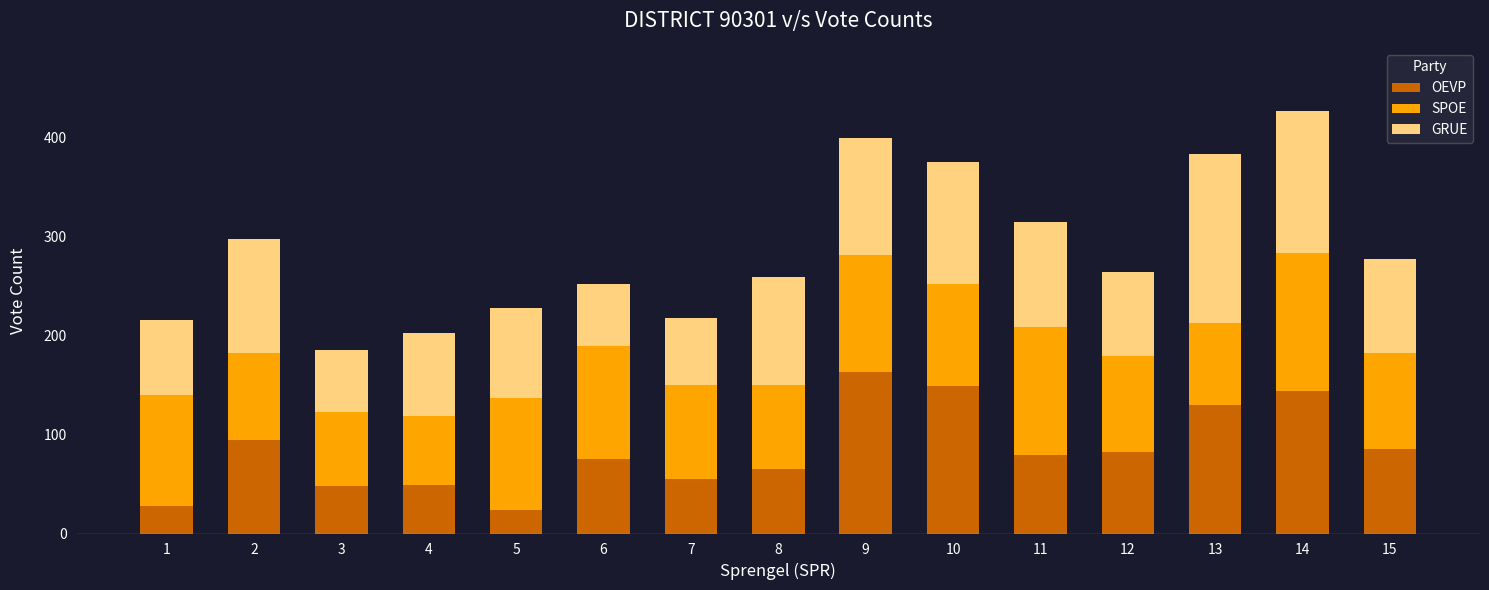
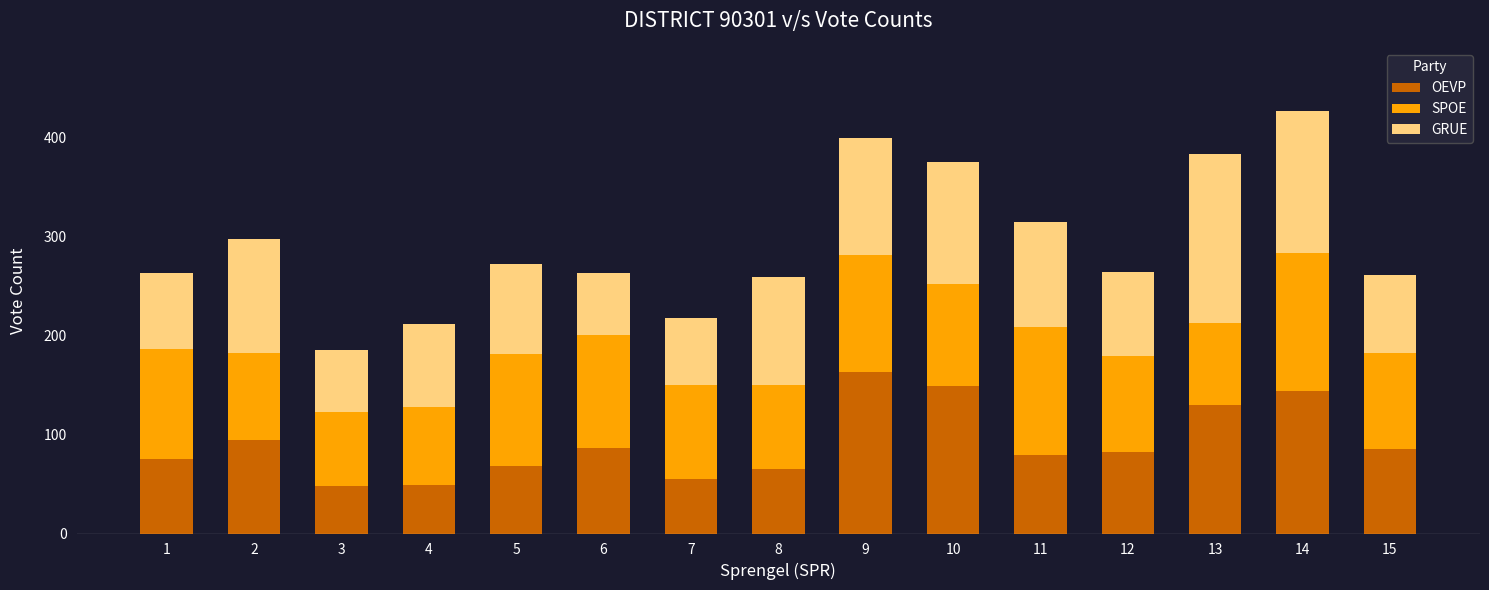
  {
    "OEVP": {
-     "1": 30,
+     "1": 80,
      "2": 100,
      "3": 50,
      "4": 50,
-     "5": 20,
-     "6": 80,
+     "5": 70,
+     "6": 90,
      "7": 60,
      "8": 70,
      "9": 160,
      "10": 150,
      "11": 80,
      "12": 80,
      "13": 130,
      "14": 140,
      "15": 90
    },
    "SPOE": {
      "1": 110,
      "2": 90,
      "3": 80,
-     "4": 70,
+     "4": 80,
      "5": 110,
      "6": 120,
      "7": 100,
      "8": 90,
      "9": 120,
      "10": 100,
      "11": 130,
      "12": 100,
      "13": 80,
      "14": 140,
      "15": 100
    },
    "GRUE": {
      "1": 80,
      "2": 120,
      "3": 60,
      "4": 80,
      "5": 90,
      "6": 60,
      "7": 70,
      "8": 110,
      "9": 120,
      "10": 120,
      "11": 110,
      "12": 90,
      "13": 170,
      "14": 140,
-     "15": 100
+     "15": 80
    }
  }
